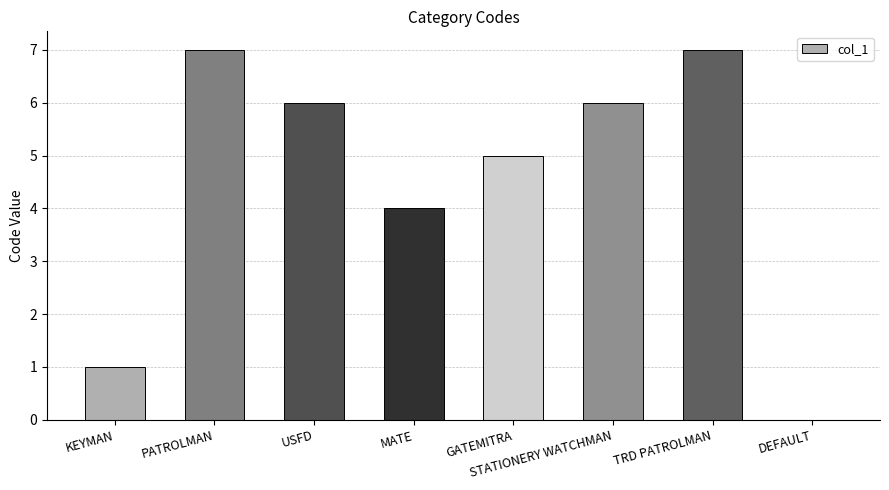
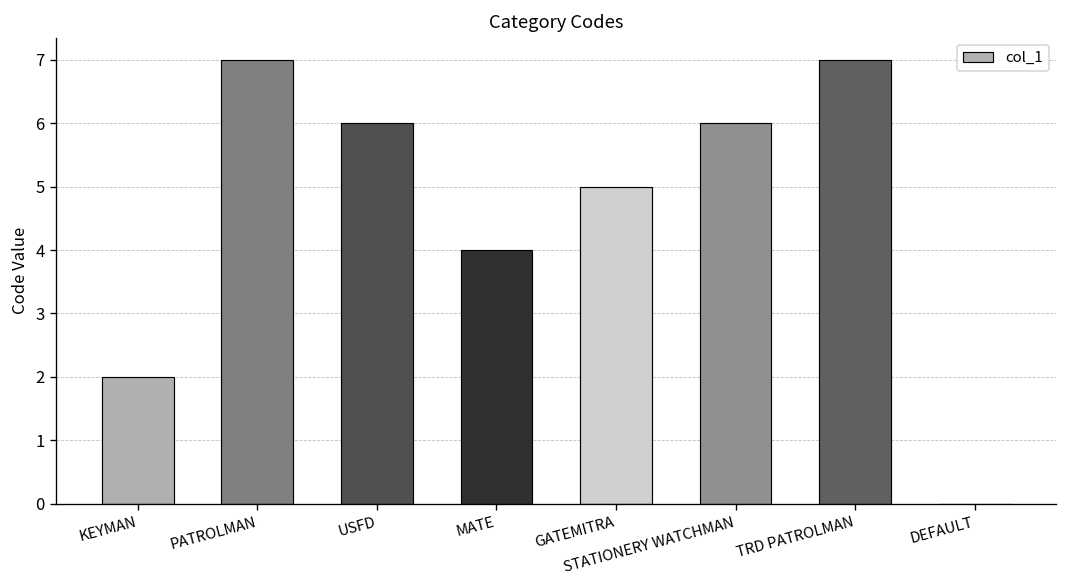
  {
-   "KEYMAN": 1,
+   "KEYMAN": 2,
    "PATROLMAN": 7,
    "USFD": 6,
    "MATE": 4,
    "GATEMITRA": 5,
    "STATIONERY WATCHMAN": 6,
    "TRD PATROLMAN": 7,
    "DEFAULT": 0
  }
